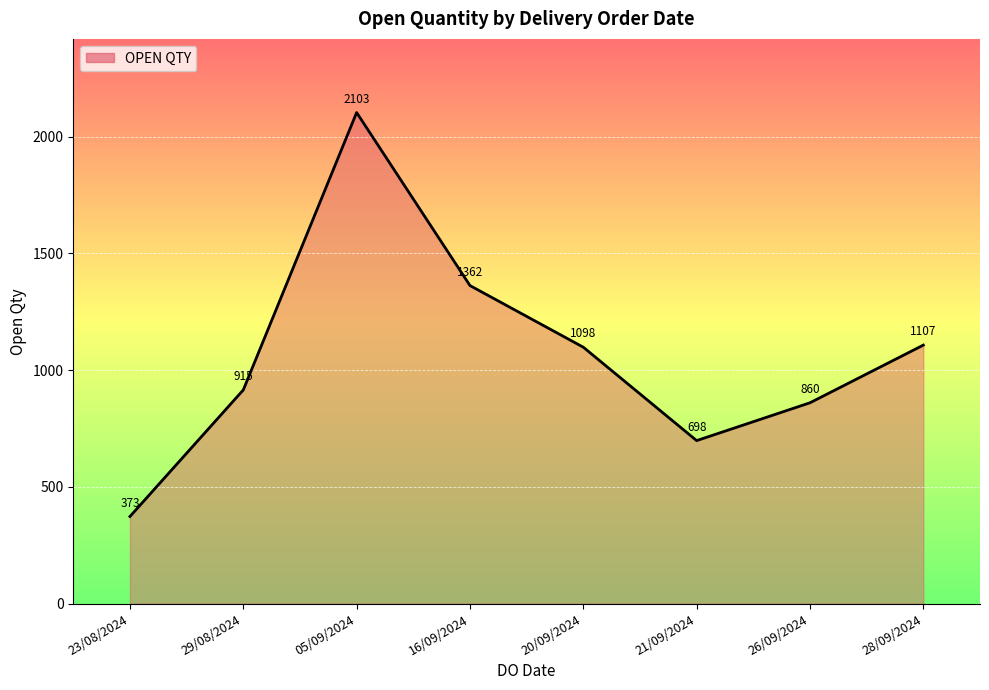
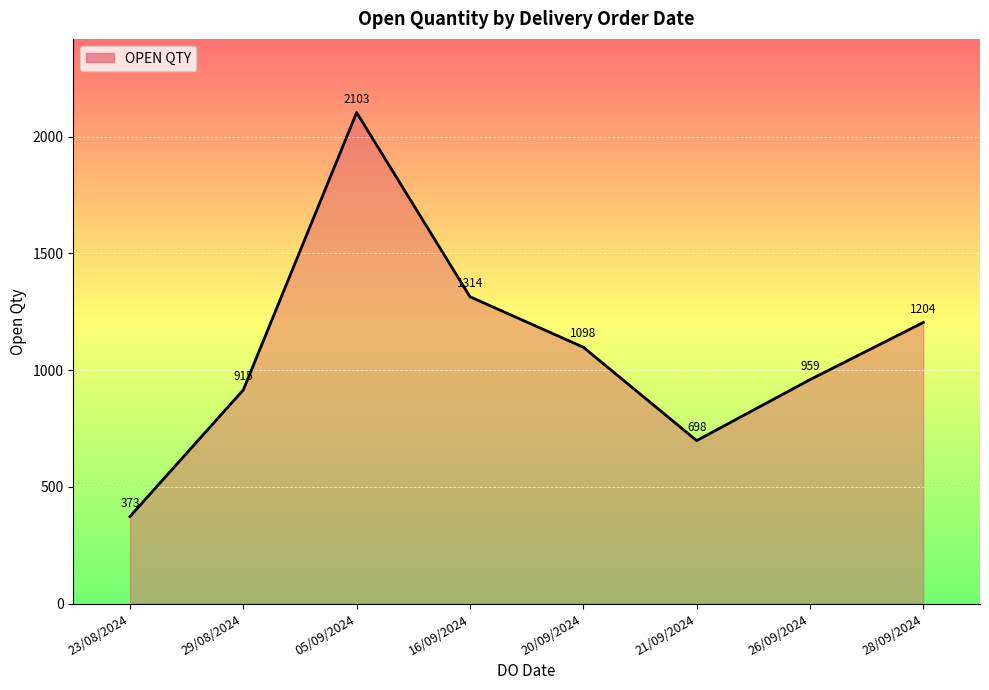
  {
    "23/08/2024": 373,
    "29/08/2024": 915,
    "05/09/2024": 2103,
-   "16/09/2024": 1362,
+   "16/09/2024": 1314,
    "20/09/2024": 1098,
    "21/09/2024": 698,
-   "26/09/2024": 860,
-   "28/09/2024": 1107
+   "26/09/2024": 959,
+   "28/09/2024": 1204
  }
